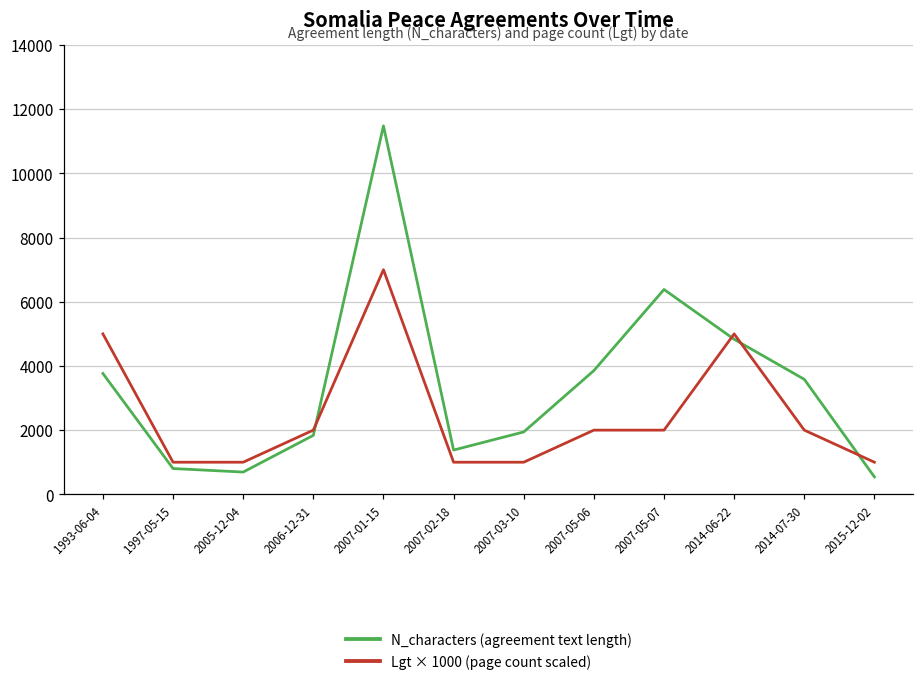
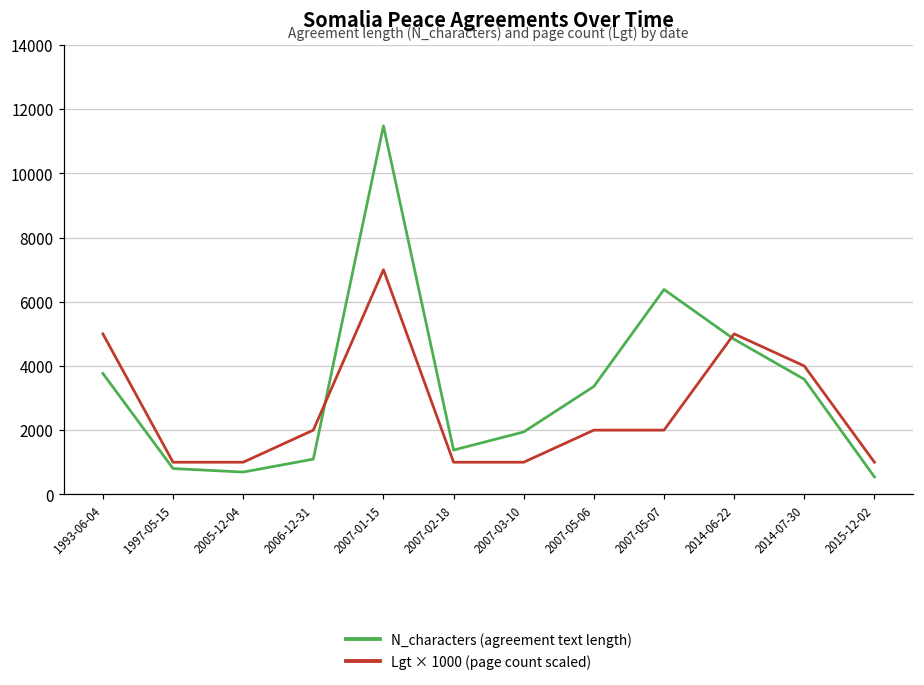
  {
    "N_characters (agreement text length)": {
      "1993-06-04": 3800,
      "1997-05-15": 800,
      "2005-12-04": 700,
-     "2006-12-31": 1800,
+     "2006-12-31": 1100,
      "2007-01-15": 11500,
      "2007-02-18": 1400,
      "2007-03-10": 1900,
-     "2007-05-06": 3900,
+     "2007-05-06": 3400,
      "2007-05-07": 6400,
      "2014-06-22": 4800,
      "2014-07-30": 3600,
      "2015-12-02": 500
    },
    "Lgt × 1000 (page count scaled)": {
      "1993-06-04": 5000,
      "1997-05-15": 1000,
      "2005-12-04": 1000,
      "2006-12-31": 2000,
      "2007-01-15": 7000,
      "2007-02-18": 1000,
      "2007-03-10": 1000,
      "2007-05-06": 2000,
      "2007-05-07": 2000,
      "2014-06-22": 5000,
-     "2014-07-30": 2000,
+     "2014-07-30": 4000,
      "2015-12-02": 1000
    }
  }
